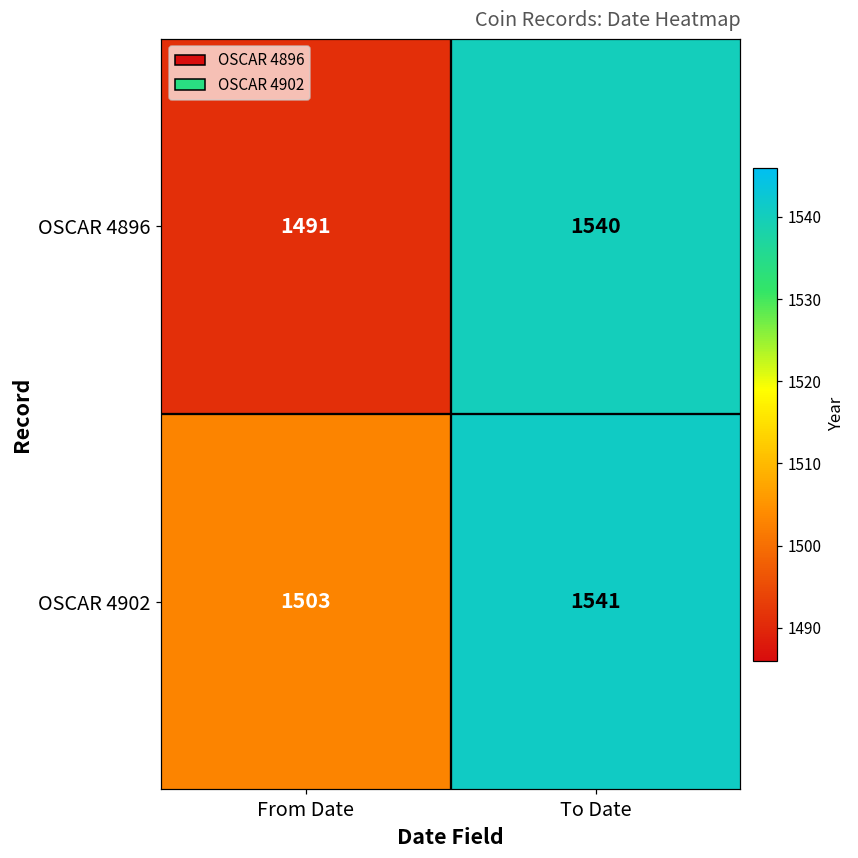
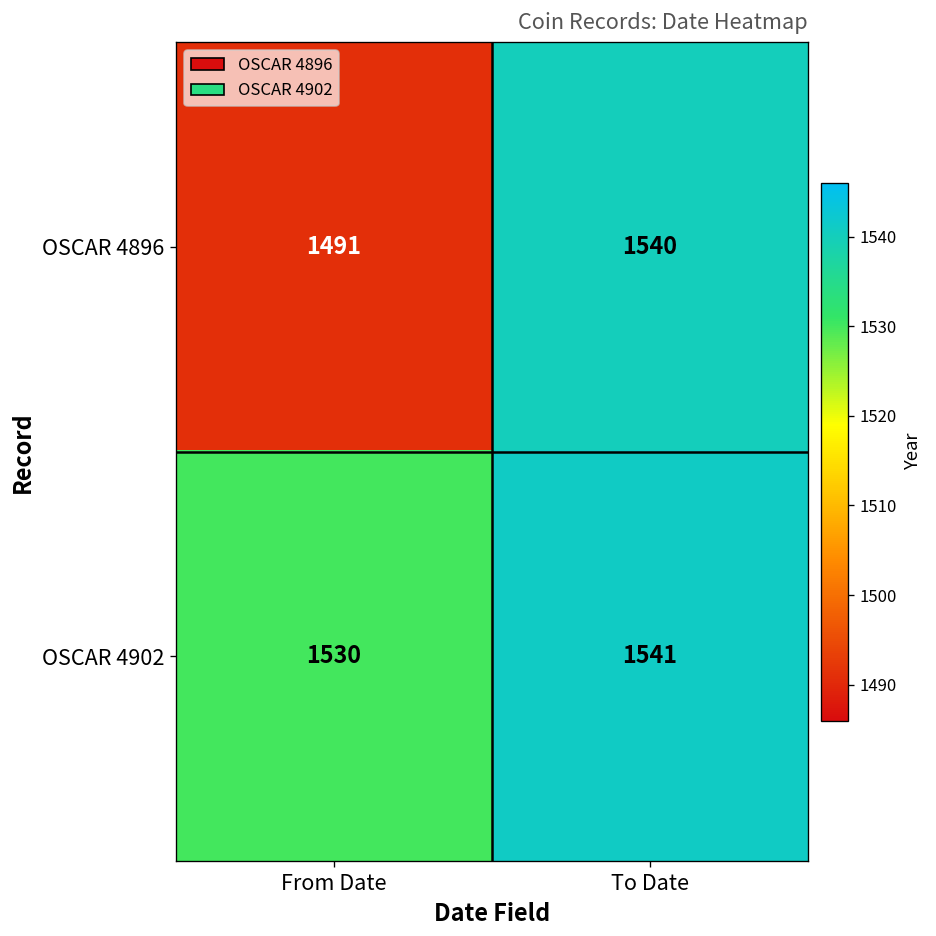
  {
    "OSCAR 4896": {
      "From Date": 1491,
      "To Date": 1540
    },
    "OSCAR 4902": {
-     "From Date": 1503,
+     "From Date": 1530,
      "To Date": 1541
    }
  }
